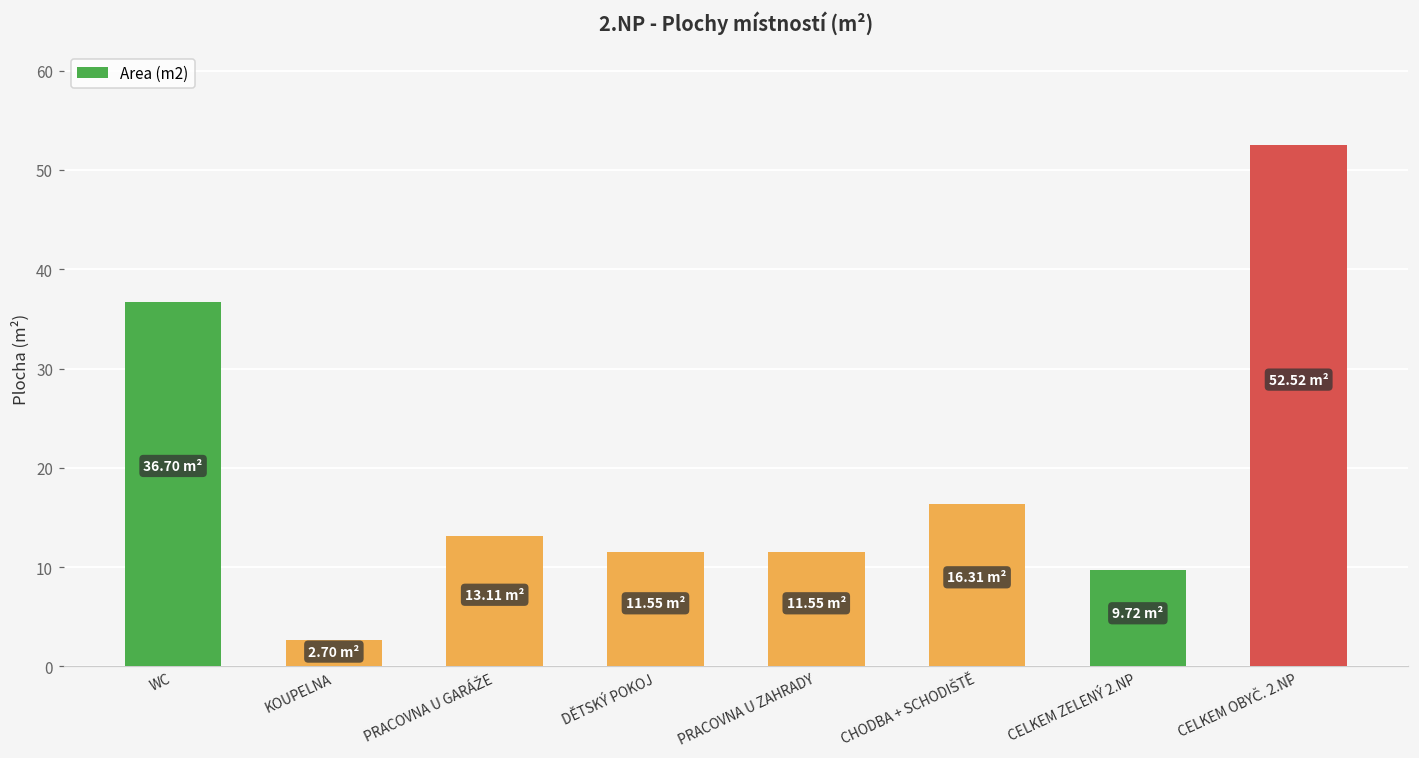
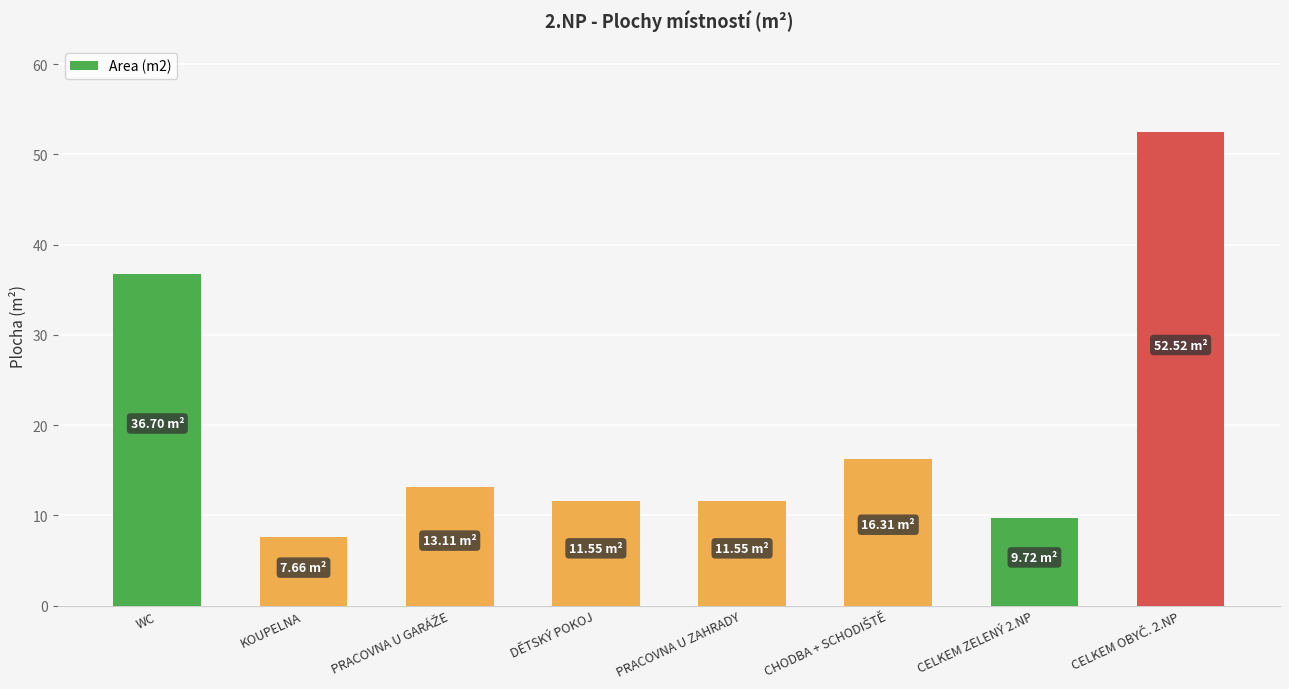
  {
-   "KOUPELNA": 2.70
+   "KOUPELNA": 7.66
  }
